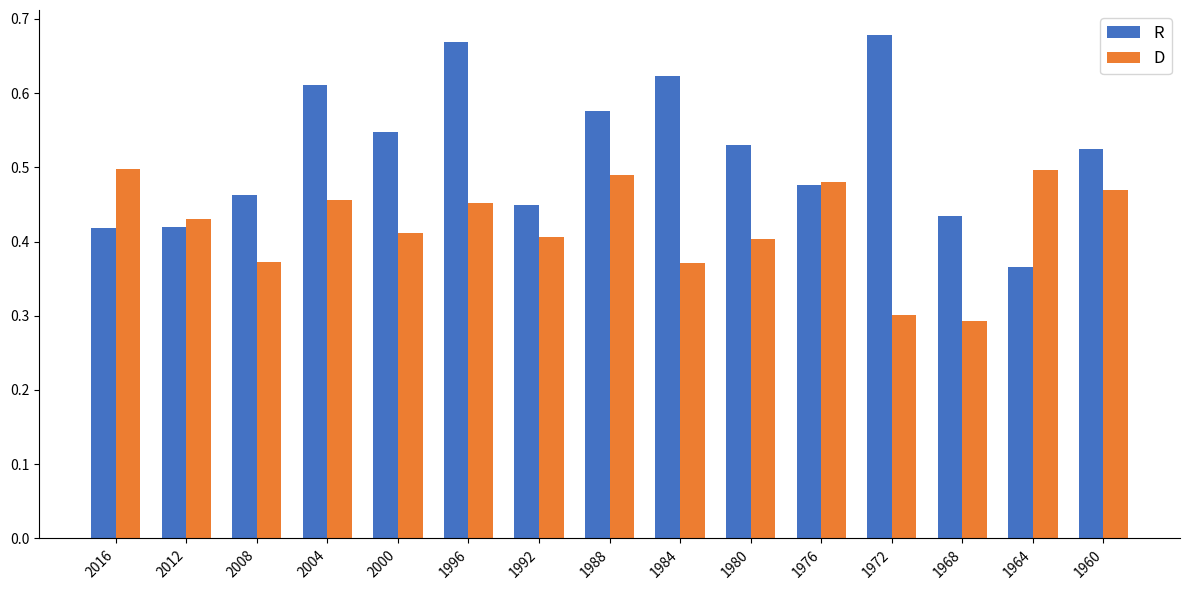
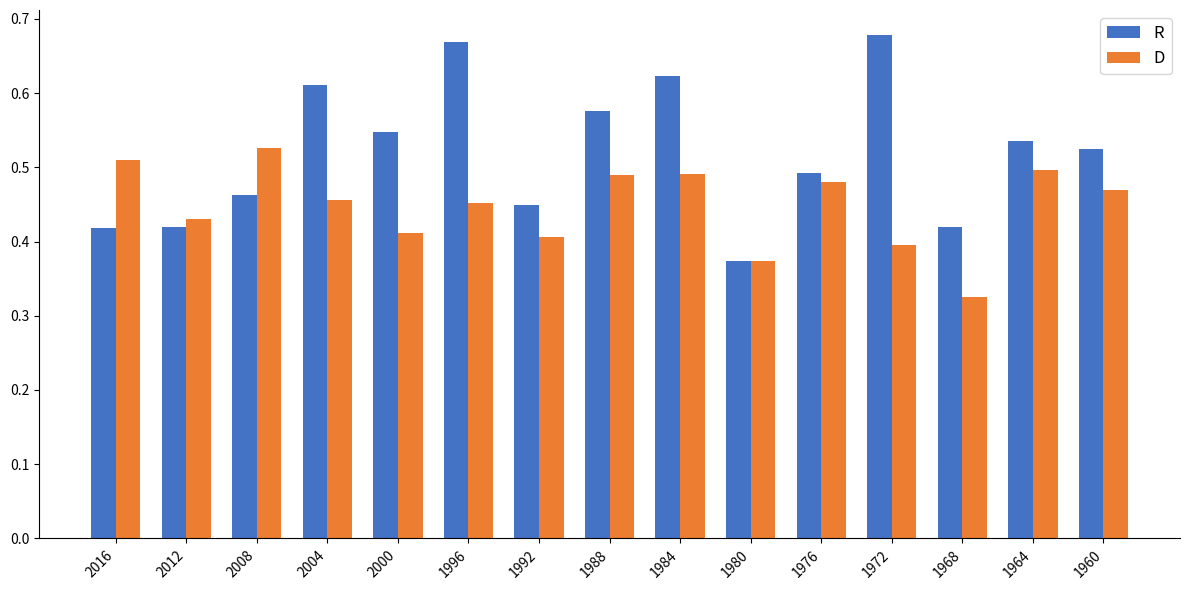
  {
    "R": {
      "2016": 0.42,
      "2012": 0.42,
      "2008": 0.46,
      "2004": 0.61,
      "2000": 0.55,
      "1996": 0.67,
      "1992": 0.45,
      "1988": 0.58,
      "1984": 0.62,
-     "1980": 0.53,
-     "1976": 0.48,
+     "1980": 0.37,
+     "1976": 0.49,
      "1972": 0.68,
-     "1968": 0.43,
-     "1964": 0.37,
+     "1968": 0.42,
+     "1964": 0.54,
      "1960": 0.52
    },
    "D": {
-     "2016": 0.50,
+     "2016": 0.51,
      "2012": 0.43,
-     "2008": 0.37,
+     "2008": 0.53,
      "2004": 0.46,
      "2000": 0.41,
      "1996": 0.45,
      "1992": 0.41,
      "1988": 0.49,
-     "1984": 0.37,
-     "1980": 0.40,
+     "1984": 0.49,
+     "1980": 0.37,
      "1976": 0.48,
-     "1972": 0.30,
-     "1968": 0.29,
+     "1972": 0.40,
+     "1968": 0.33,
      "1964": 0.50,
      "1960": 0.47
    }
  }
